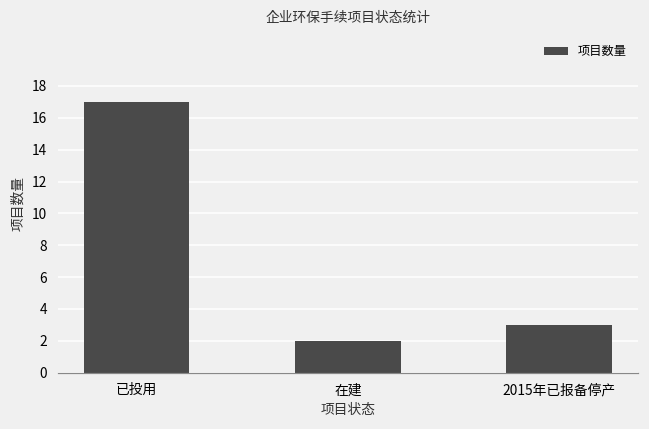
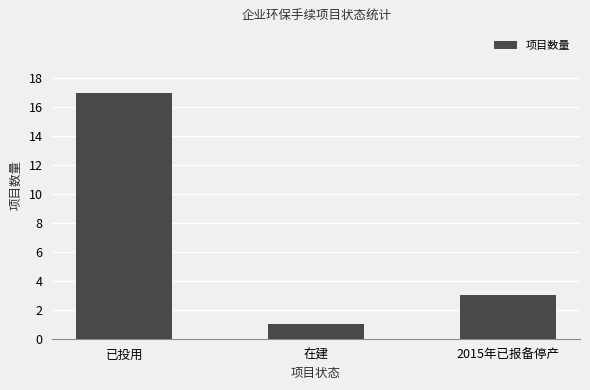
  {
    "已投用": 17,
-   "在建": 2,
+   "在建": 1,
    "2015年已报备停产": 3
  }
